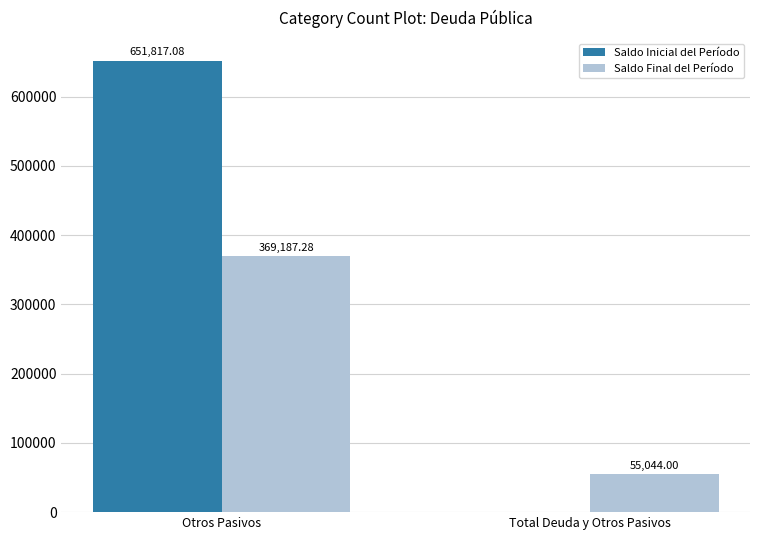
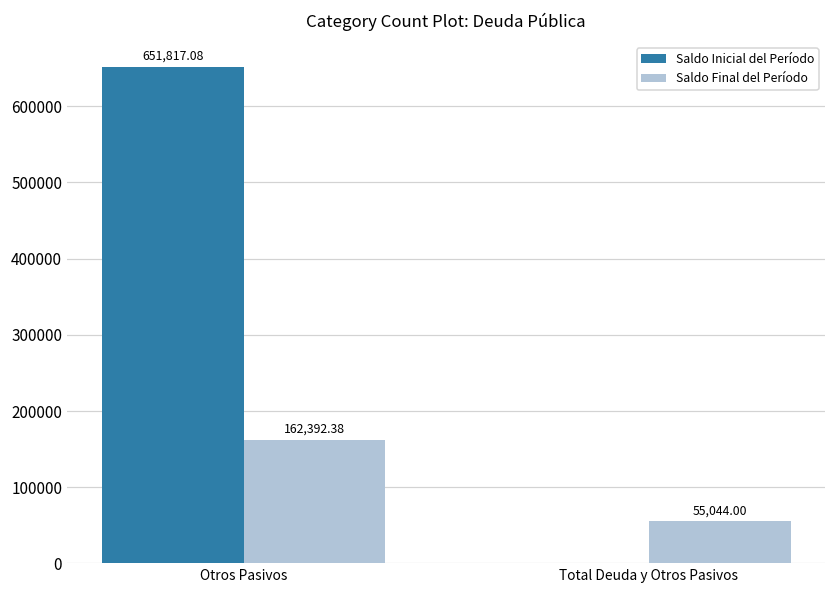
  {
    "Saldo Inicial del Período": {
      "Otros Pasivos": "651,817.08"
    },
    "Saldo Final del Período": {
-     "Otros Pasivos": "369,187.28",
+     "Otros Pasivos": "162,392.38",
      "Total Deuda y Otros Pasivos": "55,044.00"
    }
  }
